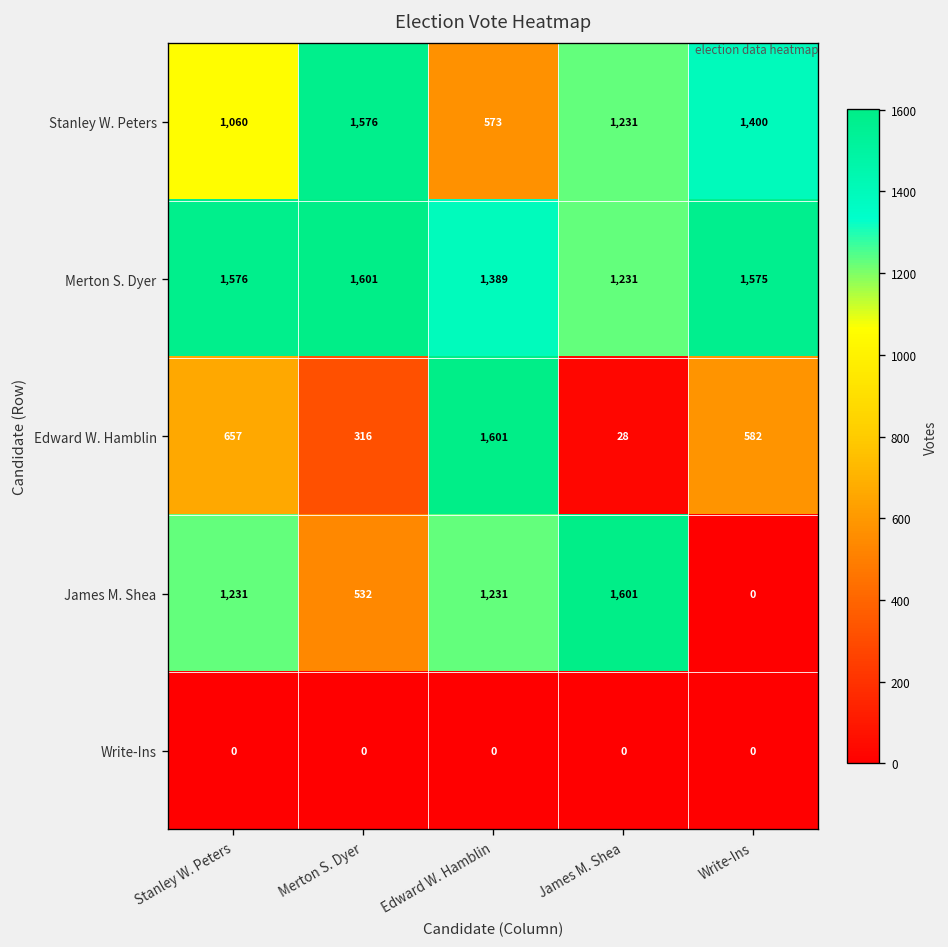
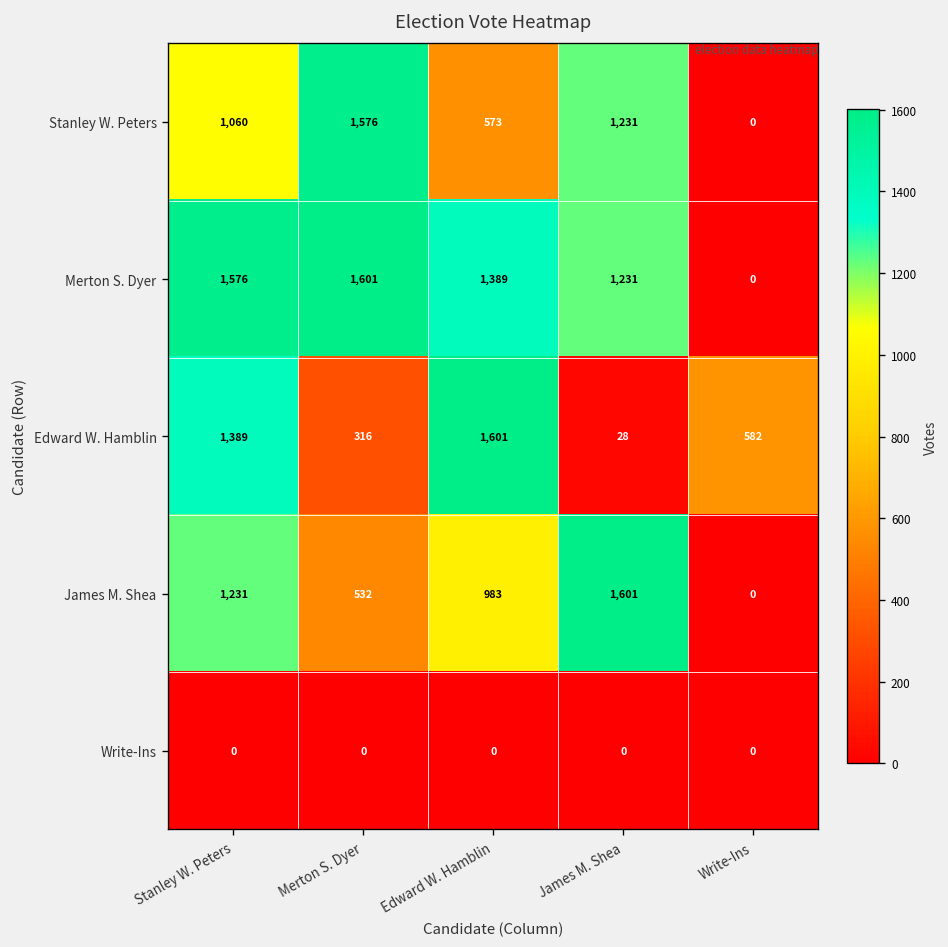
  {
    "Stanley W. Peters": {
      "Stanley W. Peters": "1,060",
      "Merton S. Dyer": "1,576",
      "Edward W. Hamblin": "573",
      "James M. Shea": "1,231",
-     "Write-Ins": "1,400"
+     "Write-Ins": "0"
    },
    "Merton S. Dyer": {
      "Stanley W. Peters": "1,576",
      "Merton S. Dyer": "1,601",
      "Edward W. Hamblin": "1,389",
      "James M. Shea": "1,231",
-     "Write-Ins": "1,575"
+     "Write-Ins": "0"
    },
    "Edward W. Hamblin": {
-     "Stanley W. Peters": "657",
+     "Stanley W. Peters": "1,389",
      "Merton S. Dyer": "316",
      "Edward W. Hamblin": "1,601",
      "James M. Shea": "28",
      "Write-Ins": "582"
    },
    "James M. Shea": {
      "Stanley W. Peters": "1,231",
      "Merton S. Dyer": "532",
-     "Edward W. Hamblin": "1,231",
+     "Edward W. Hamblin": "983",
      "James M. Shea": "1,601",
      "Write-Ins": "0"
    },
    "Write-Ins": {
      "Stanley W. Peters": "0",
      "Merton S. Dyer": "0",
      "Edward W. Hamblin": "0",
      "James M. Shea": "0",
      "Write-Ins": "0"
    }
  }
